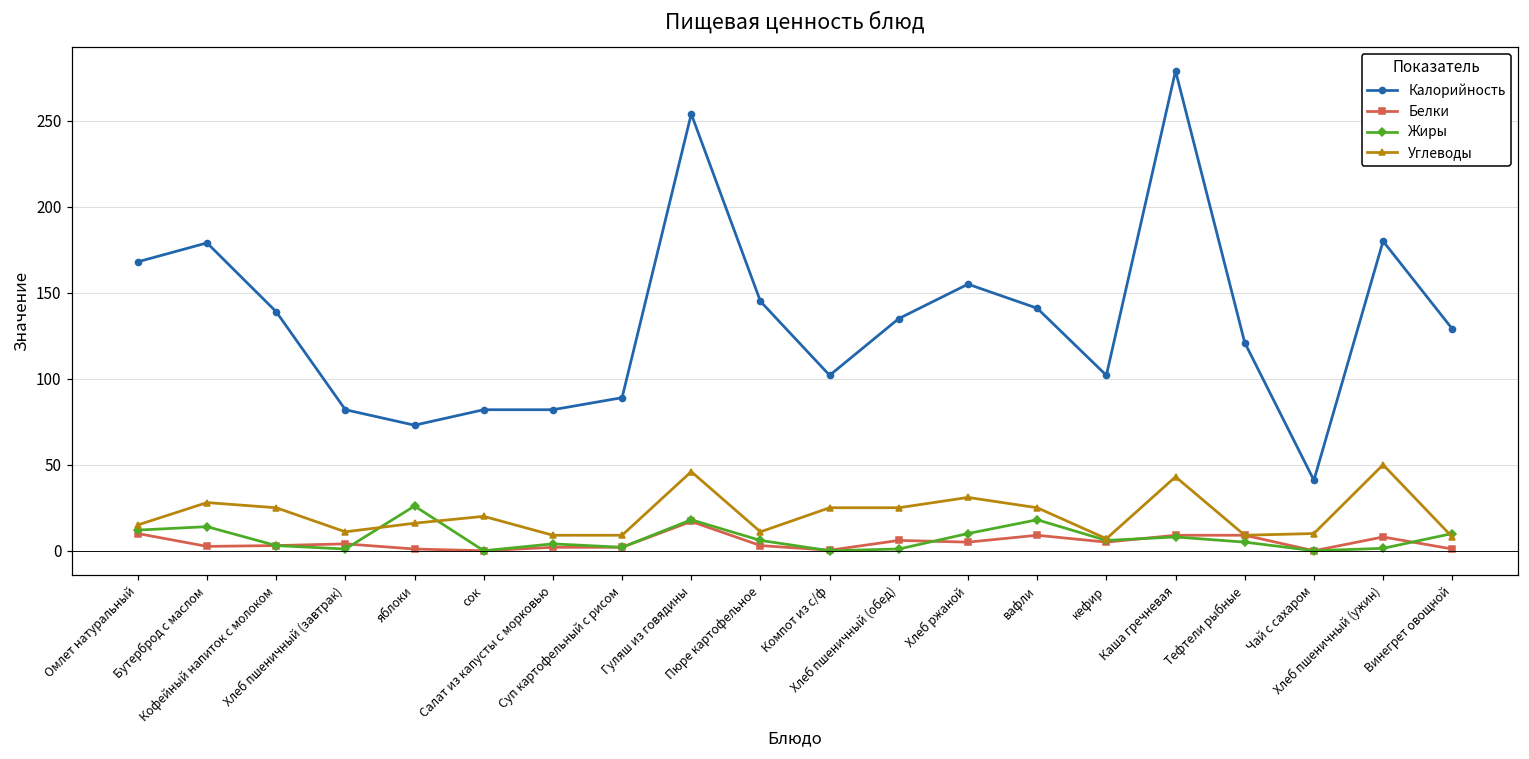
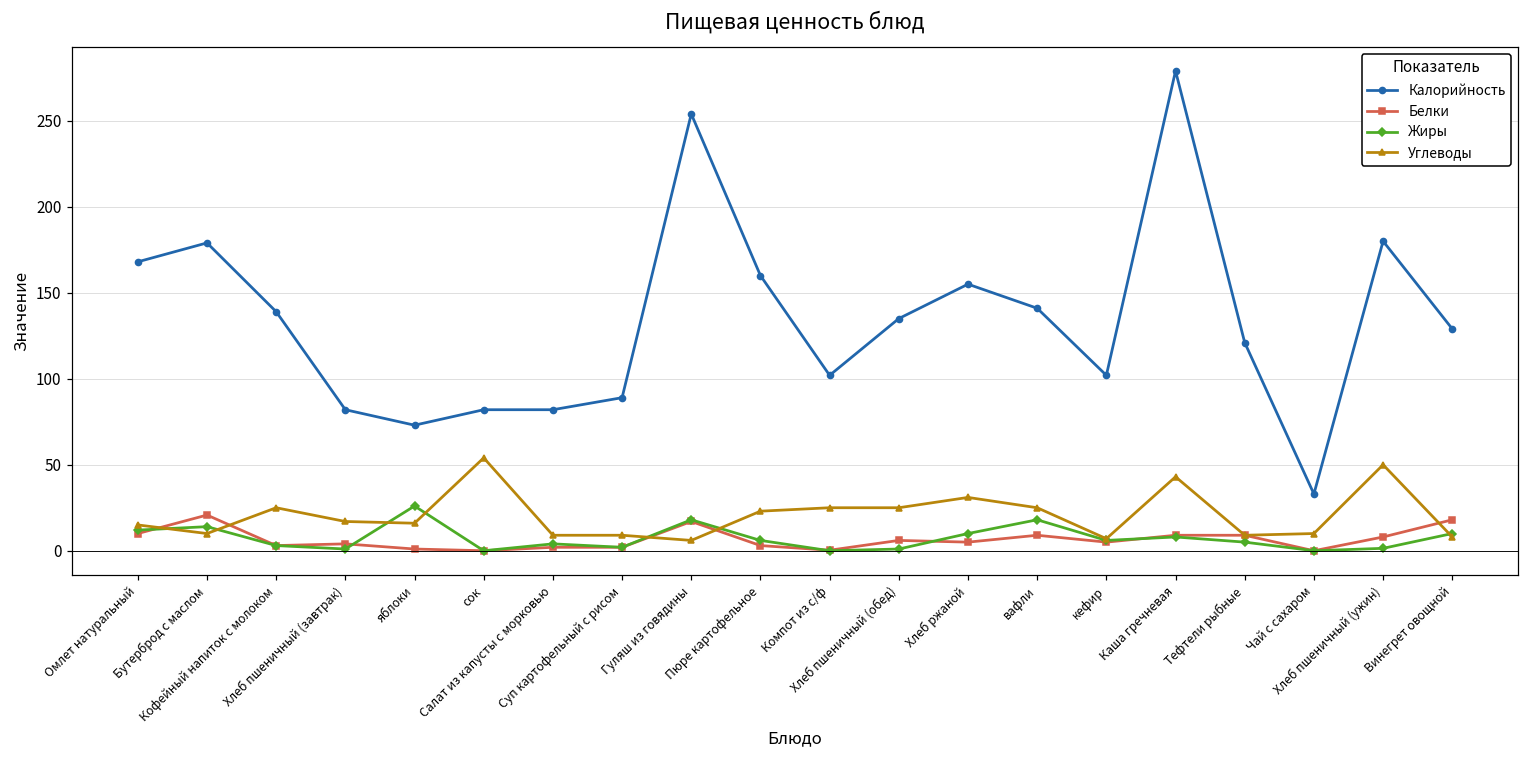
  {
    "Калорийность": {
      "Омлет натуральный": 168,
      "Бутерброд с маслом": 179,
      "Кофейный напиток с молоком": 139,
      "Хлеб пшеничный (завтрак)": 82,
      "яблоки": 73,
      "сок": 82,
      "Салат из капусты с морковью": 82,
      "Суп картофельный с рисом": 89,
      "Гуляш из говядины": 254,
-     "Пюре картофельное": 145,
+     "Пюре картофельное": 160,
      "Компот из с/ф": 102,
      "Хлеб пшеничный (обед)": 135,
      "Хлеб ржаной": 155,
      "вафли": 141,
      "кефир": 102,
      "Каша гречневая": 279,
      "Тефтели рыбные": 121,
-     "Чай с сахаром": 41,
+     "Чай с сахаром": 33,
      "Хлеб пшеничный (ужин)": 180,
      "Винегрет овощной": 129
    },
    "Белки": {
      "Омлет натуральный": 10,
-     "Бутерброд с маслом": 3,
+     "Бутерброд с маслом": 21,
      "Хлеб пшеничный (завтрак)": 4,
      "яблоки": 1,
      "Салат из капусты с морковью": 2,
      "Пюре картофельное": 3,
      "Хлеб пшеничный (обед)": 6,
      "Хлеб ржаной": 5,
      "вафли": 9,
      "Хлеб пшеничный (ужин)": 8,
-     "Винегрет овощной": 1
+     "Винегрет овощной": 18
    },
    "Жиры": {
      "Омлет натуральный": 12,
      "Бутерброд с маслом": 14,
      "Хлеб пшеничный (завтрак)": 1,
      "яблоки": 26,
      "Салат из капусты с морковью": 4,
      "Пюре картофельное": 6,
      "Хлеб пшеничный (обед)": 1,
      "Хлеб ржаной": 10,
      "вафли": 18,
      "Тефтели рыбные": 5,
      "Хлеб пшеничный (ужин)": 1,
      "Винегрет овощной": 10
    },
    "Углеводы": {
      "Омлет натуральный": 15,
-     "Бутерброд с маслом": 28,
+     "Бутерброд с маслом": 10,
      "Кофейный напиток с молоком": 25,
-     "Хлеб пшеничный (завтрак)": 11,
+     "Хлеб пшеничный (завтрак)": 17,
      "яблоки": 16,
-     "сок": 20,
+     "сок": 54,
      "Салат из капусты с морковью": 9,
      "Суп картофельный с рисом": 9,
-     "Гуляш из говядины": 46,
-     "Пюре картофельное": 11,
+     "Гуляш из говядины": 6,
+     "Пюре картофельное": 23,
      "Компот из с/ф": 25,
      "Хлеб пшеничный (обед)": 25,
      "Хлеб ржаной": 31,
      "вафли": 25,
      "Каша гречневая": 43,
      "Чай с сахаром": 10,
      "Хлеб пшеничный (ужин)": 50,
      "Винегрет овощной": 8
    }
  }
